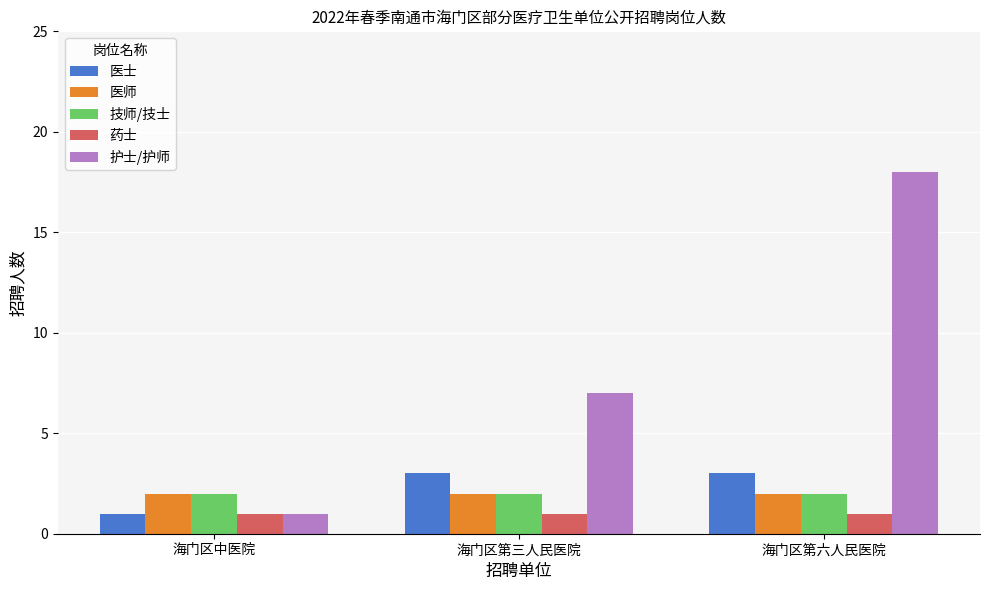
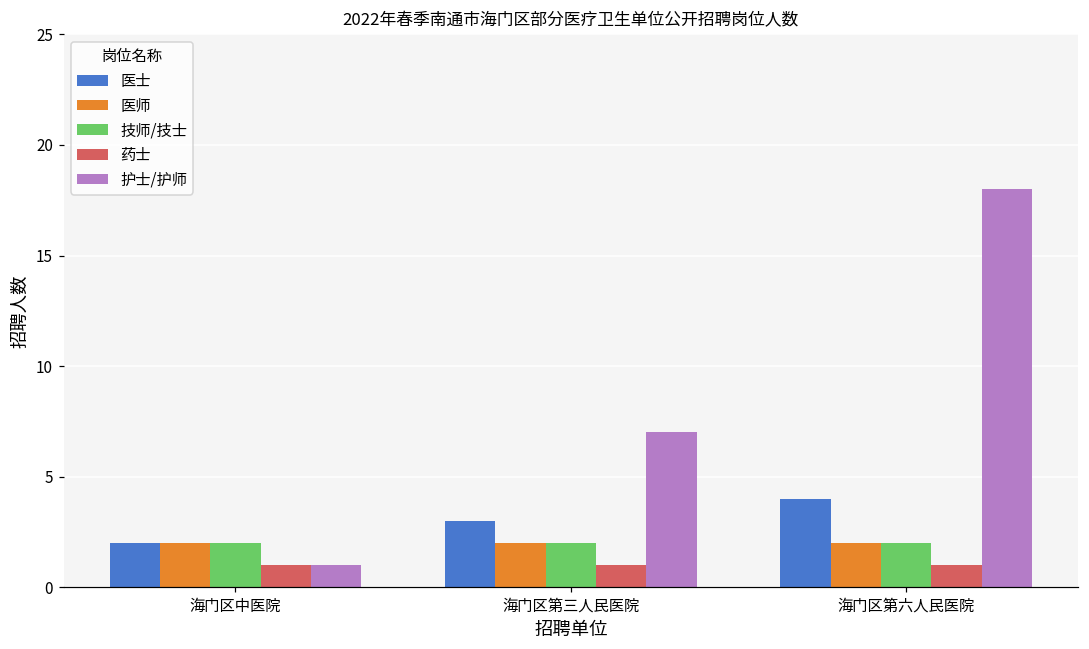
  {
    "医士": {
-     "海门区中医院": 1,
+     "海门区中医院": 2,
      "海门区第三人民医院": 3,
-     "海门区第六人民医院": 3
+     "海门区第六人民医院": 4
    },
    "医师": {
      "海门区中医院": 2,
      "海门区第三人民医院": 2,
      "海门区第六人民医院": 2
    },
    "技师/技士": {
      "海门区中医院": 2,
      "海门区第三人民医院": 2,
      "海门区第六人民医院": 2
    },
    "药士": {
      "海门区中医院": 1,
      "海门区第三人民医院": 1,
      "海门区第六人民医院": 1
    },
    "护士/护师": {
      "海门区中医院": 1,
      "海门区第三人民医院": 7,
      "海门区第六人民医院": 18
    }
  }
